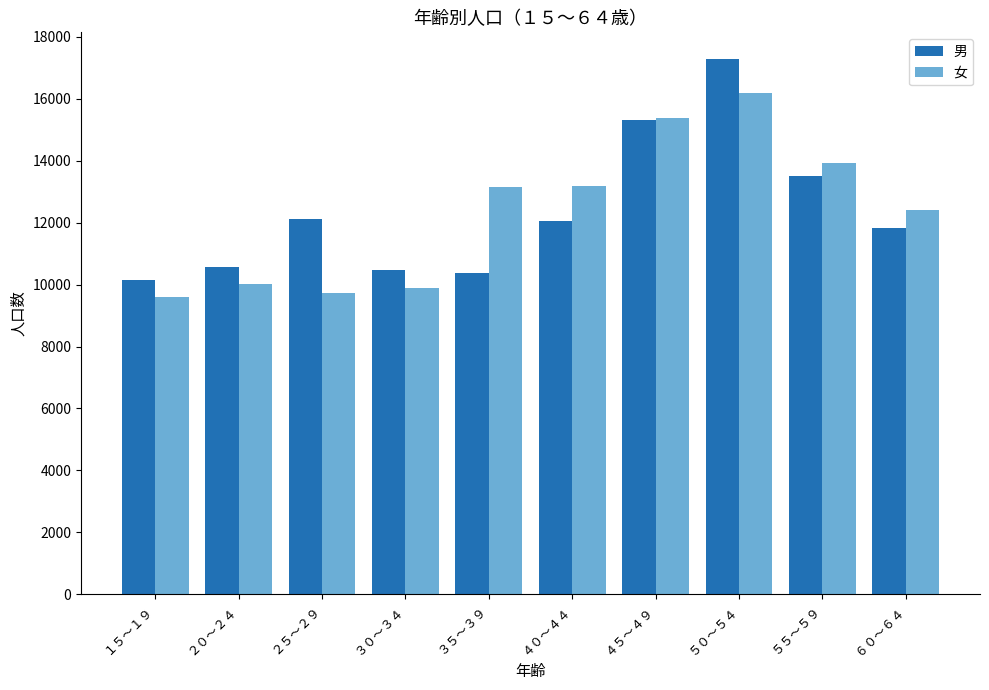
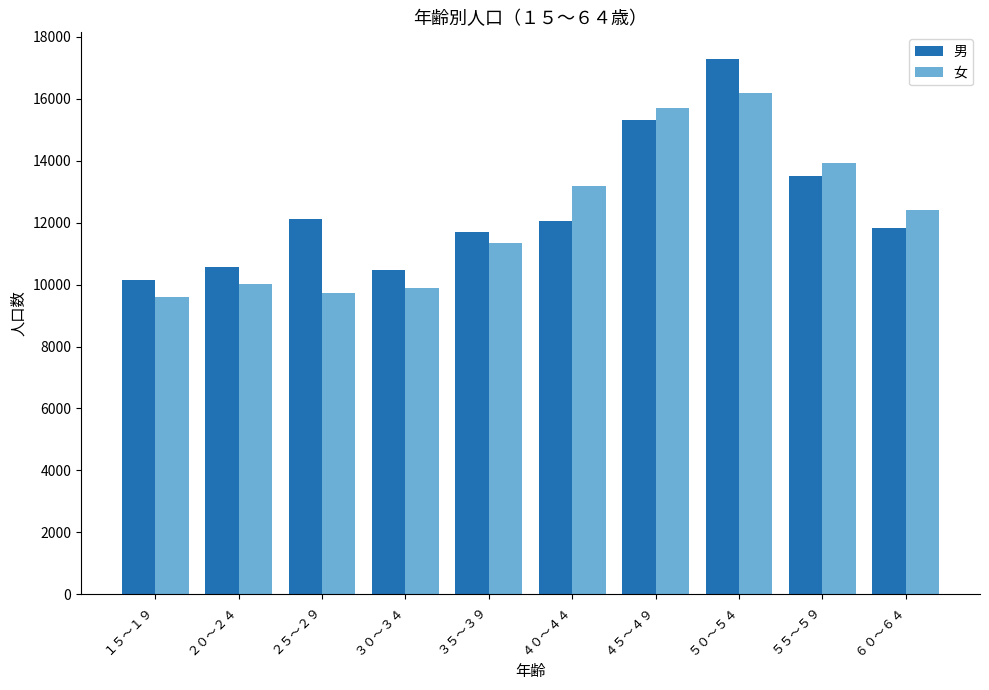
  {
    "男": {
      "１５～１９": 10200,
      "２０～２４": 10600,
      "２５～２９": 12100,
      "３０～３４": 10500,
-     "３５～３９": 10400,
+     "３５～３９": 11700,
      "４０～４４": 12100,
      "４５～４９": 15300,
      "５０～５４": 17300,
      "５５～５９": 13500,
      "６０～６４": 11800
    },
    "女": {
      "１５～１９": 9600,
      "２０～２４": 10000,
      "２５～２９": 9700,
      "３０～３４": 9900,
-     "３５～３９": 13200,
+     "３５～３９": 11400,
      "４０～４４": 13200,
-     "４５～４９": 15400,
+     "４５～４９": 15700,
      "５０～５４": 16200,
      "５５～５９": 13900,
      "６０～６４": 12400
    }
  }
